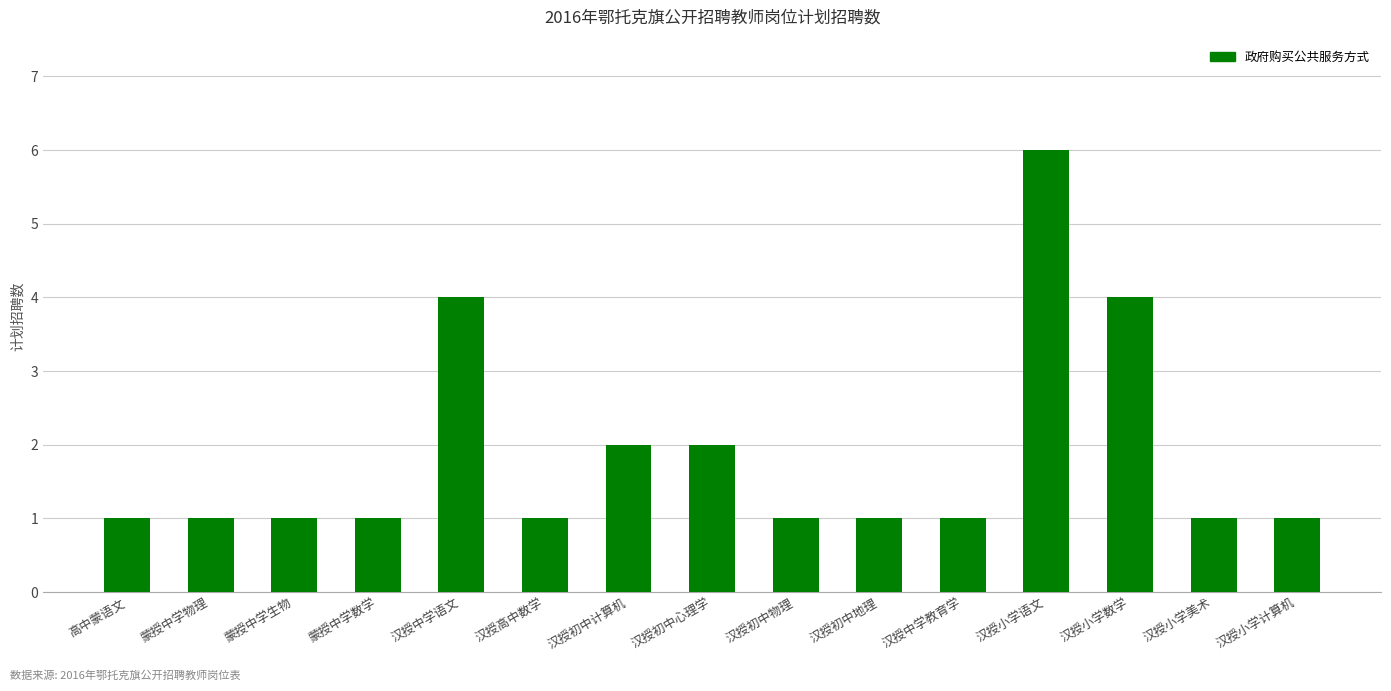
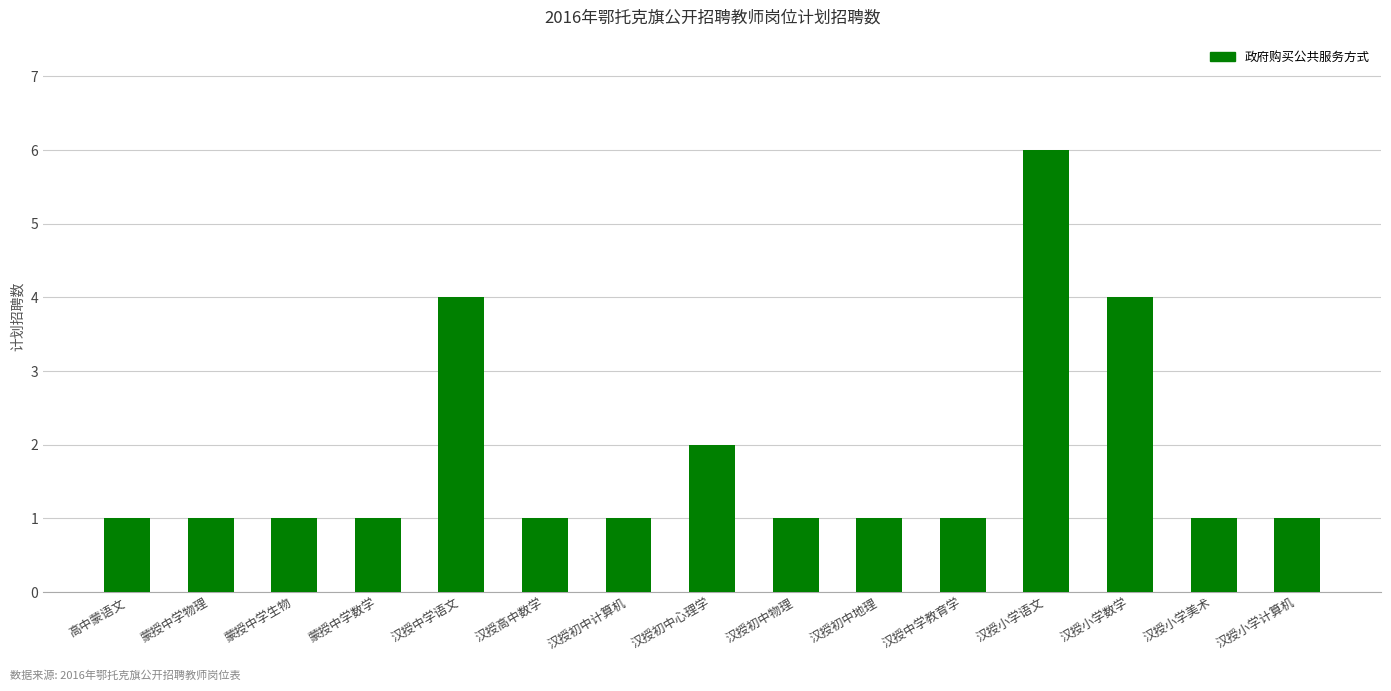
  {
    "高中蒙语文": 1,
    "蒙授中学物理": 1,
    "蒙授中学生物": 1,
    "蒙授中学数学": 1,
    "汉授中学语文": 4,
    "汉授高中数学": 1,
-   "汉授初中计算机": 2,
+   "汉授初中计算机": 1,
    "汉授初中心理学": 2,
    "汉授初中物理": 1,
    "汉授初中地理": 1,
    "汉授中学教育学": 1,
    "汉授小学语文": 6,
    "汉授小学数学": 4,
    "汉授小学美术": 1,
    "汉授小学计算机": 1
  }
